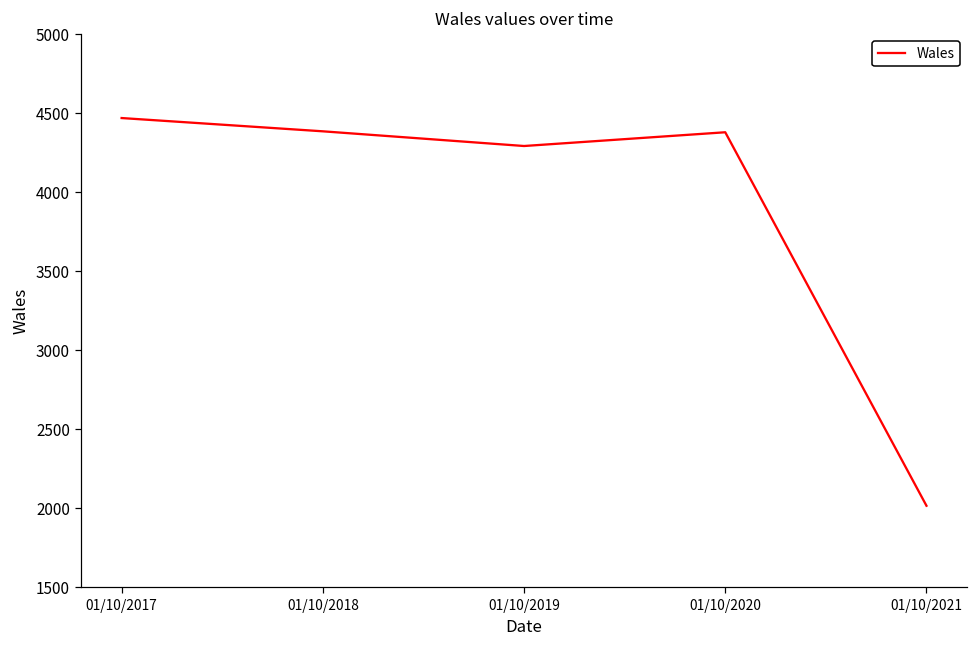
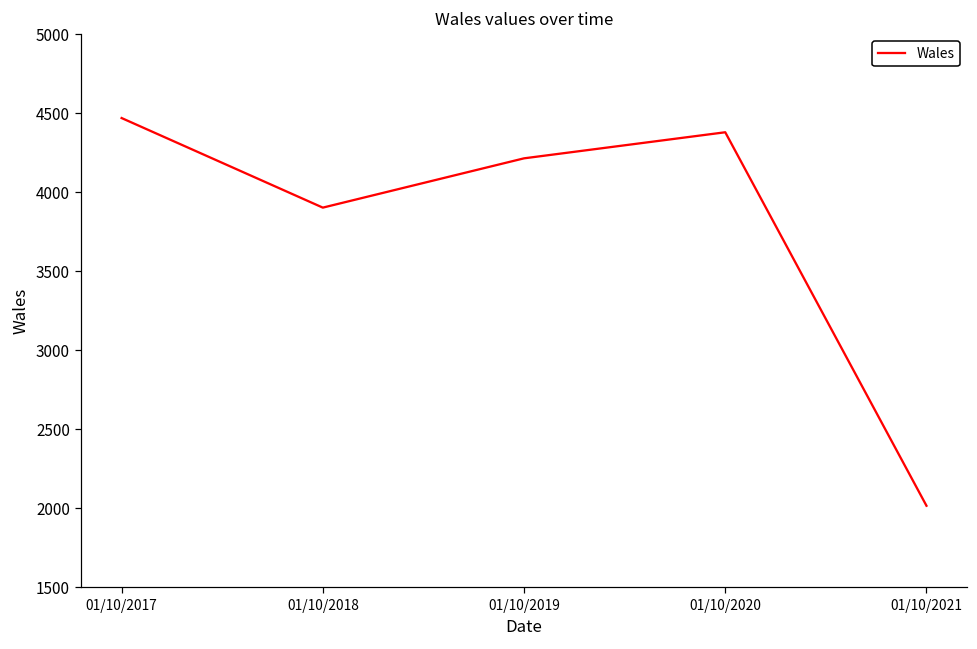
  {
    "01/10/2017": 4470,
-   "01/10/2018": 4390,
-   "01/10/2019": 4290,
+   "01/10/2018": 3900,
+   "01/10/2019": 4220,
    "01/10/2020": 4380,
    "01/10/2021": 2020
  }
